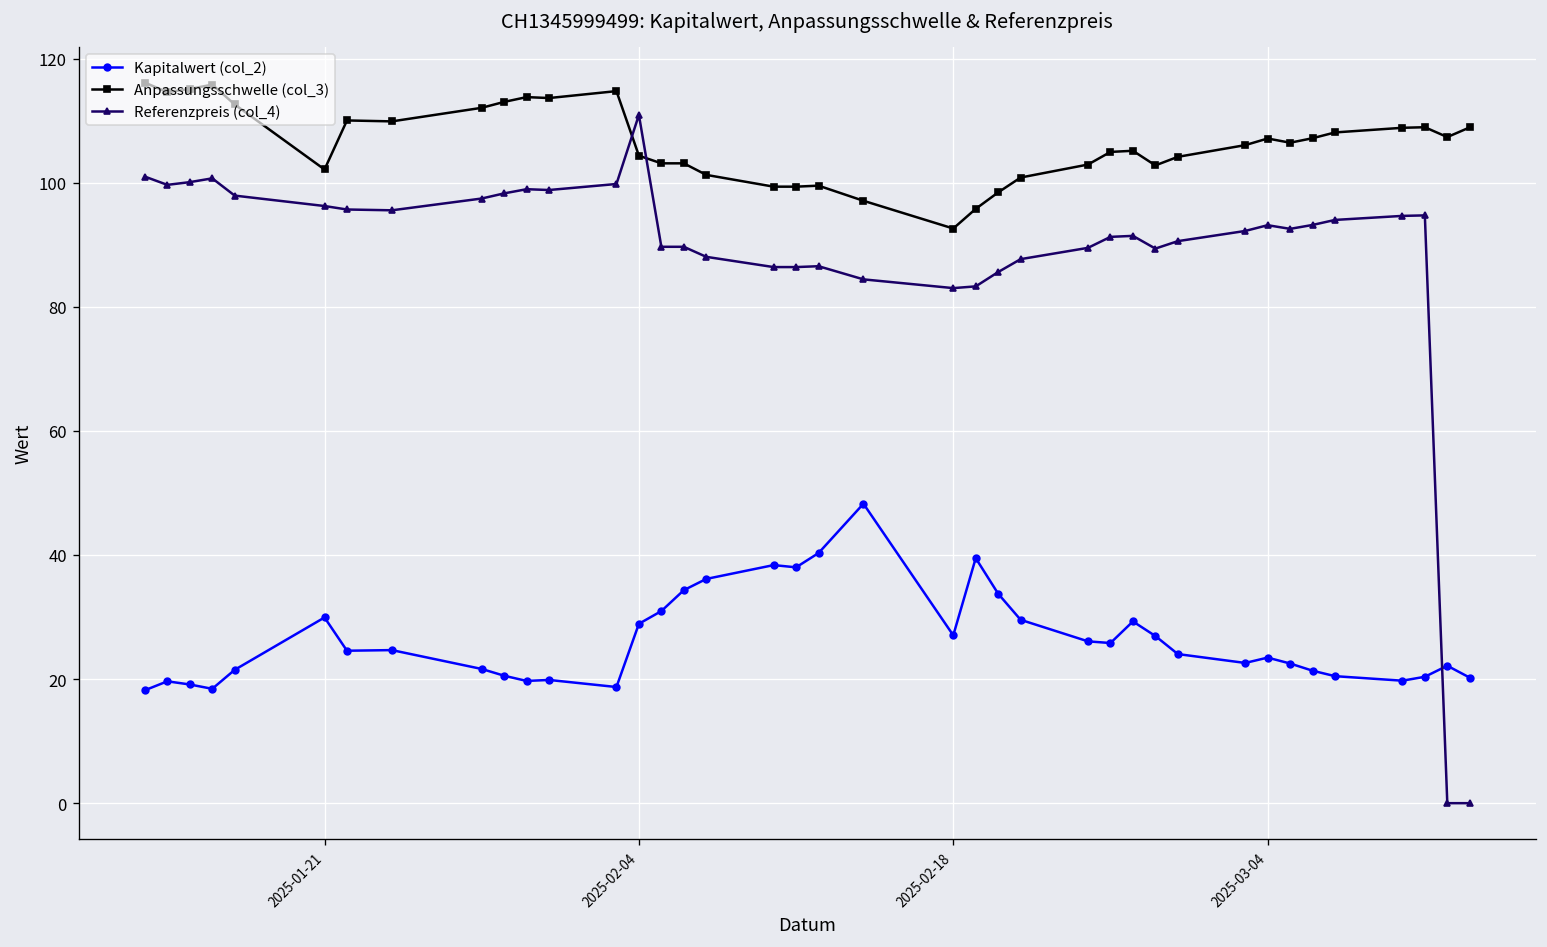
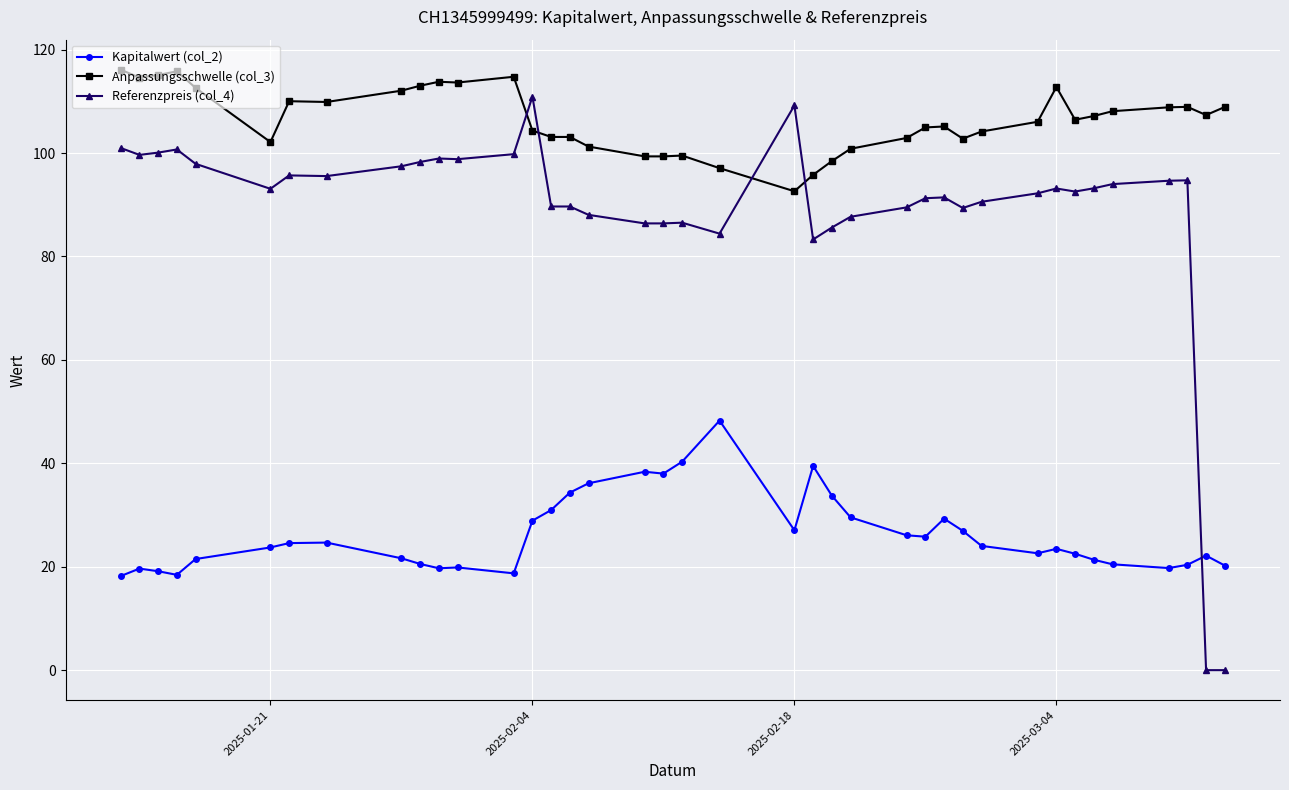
  {
    "Kapitalwert (col_2)": {
-     "2025-01-21": 30,
+     "2025-01-21": 24,
      "2025-02-04": 29,
      "2025-02-18": 27,
      "2025-03-04": 23
    },
    "Anpassungsschwelle (col_3)": {
      "2025-01-21": 102,
      "2025-02-04": 104,
      "2025-02-18": 93,
-     "2025-03-04": 107
+     "2025-03-04": 113
    },
    "Referenzpreis (col_4)": {
-     "2025-01-21": 96,
+     "2025-01-21": 93,
      "2025-02-04": 111,
-     "2025-02-18": 83,
+     "2025-02-18": 109,
      "2025-03-04": 93
    }
  }
